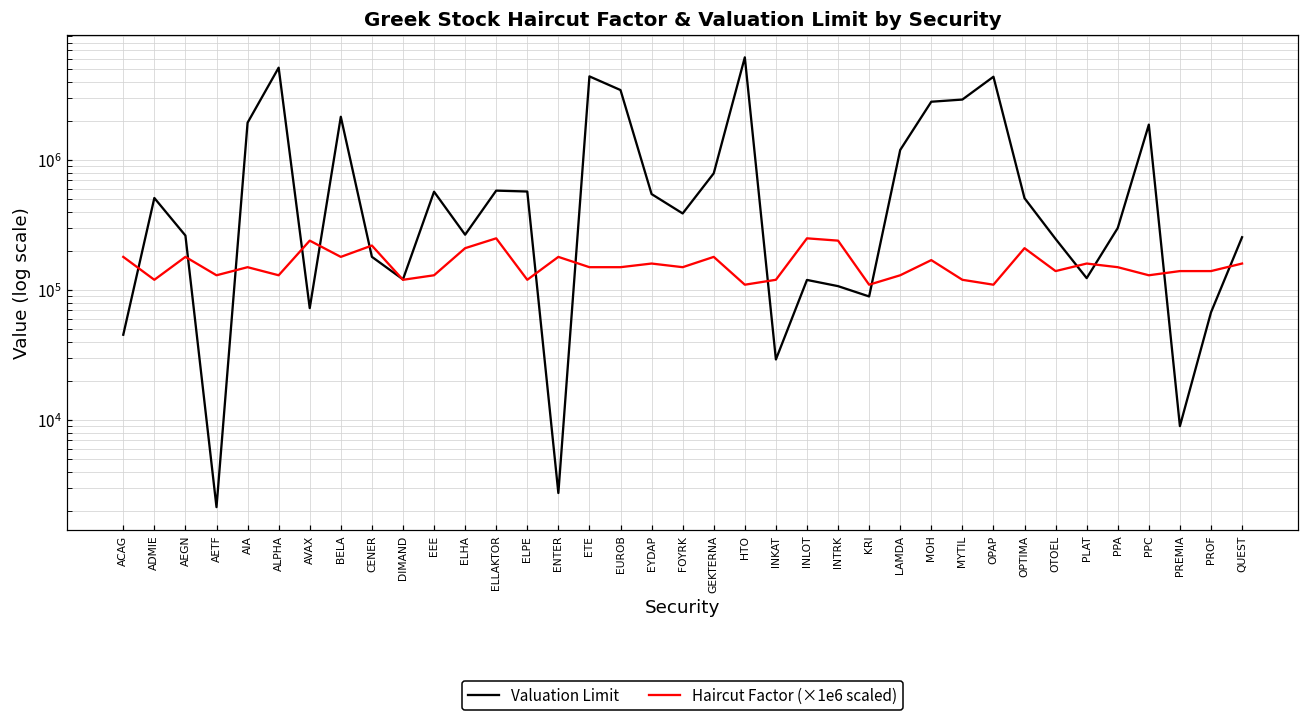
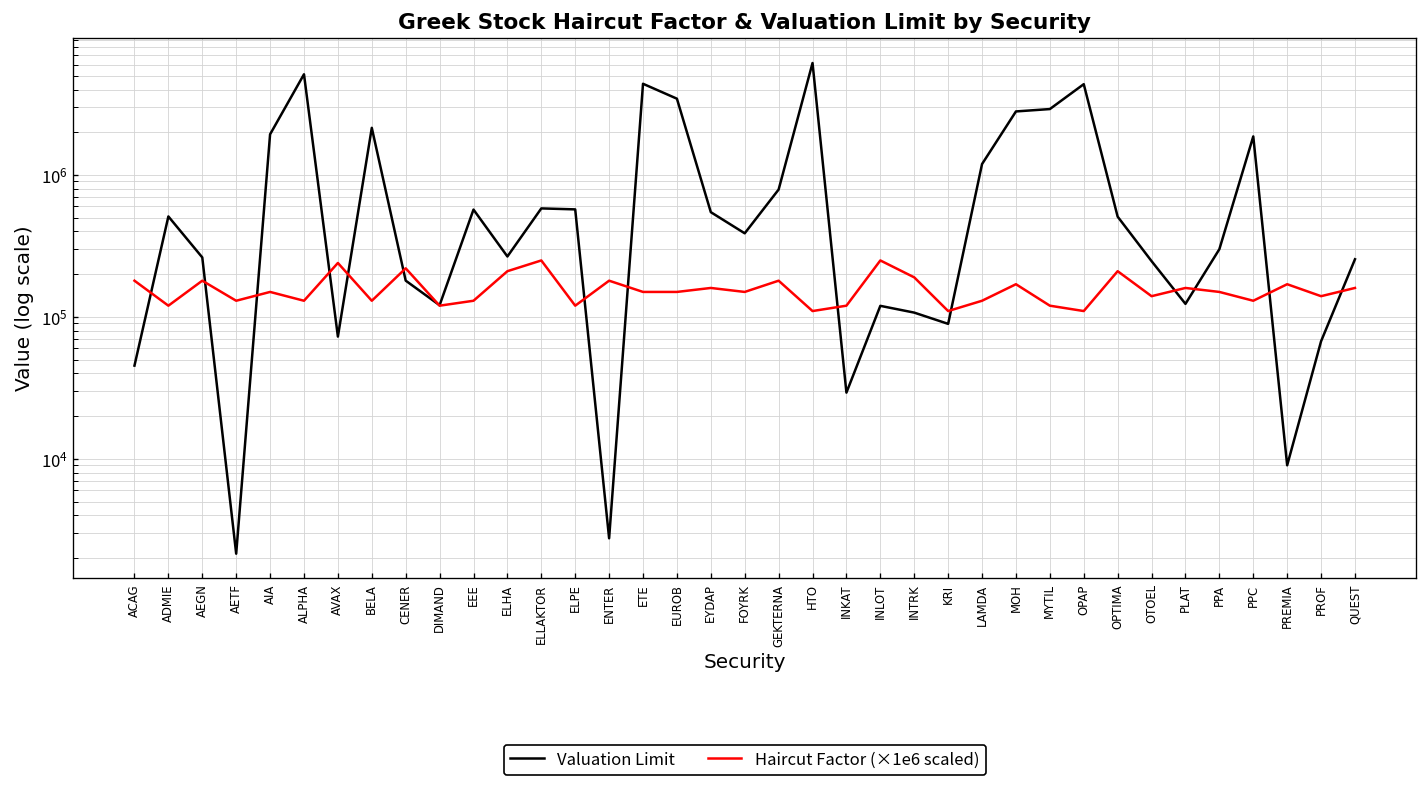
  {
    "Valuation Limit": {
      "ACAG": 45000,
      "ADMIE": 510000,
      "AEGN": 260000,
      "AETF": 2100,
      "AIA": 1900000,
      "ALPHA": 5100000,
      "AVAX": 70000,
      "BELA": 2100000,
      "CENER": 180000,
      "EEE": 600000,
      "ELHA": 270000,
      "ELLAKTOR": 600000,
      "ELPE": 600000,
      "ENTER": 2800,
      "ETE": 4400000,
      "EUROB": 3400000,
      "EYDAP": 500000,
      "FOYRK": 390000,
      "GEKTERNA": 800000,
      "HTO": 6000000,
      "INKAT": 29000,
      "INLOT": 120000,
      "INTRK": 110000,
      "KRI": 90000,
      "LAMDA": 1200000,
      "MOH": 2800000,
      "MYTIL": 2900000,
      "OPAP": 4400000,
      "OPTIMA": 510000,
      "OTOEL": 250000,
      "PLAT": 120000,
      "PPA": 300000,
      "PPC": 1900000,
      "PREMIA": 9000,
      "PROF": 70000,
      "QUEST": 250000
    },
    "Haircut Factor (×1e6 scaled)": {
      "ACAG": 180000,
      "ADMIE": 120000,
      "AEGN": 180000,
      "AETF": 130000,
      "AIA": 150000,
      "ALPHA": 130000,
      "AVAX": 240000,
-     "BELA": 180000,
+     "BELA": 130000,
      "CENER": 220000,
      "EEE": 130000,
      "ELHA": 210000,
      "ELLAKTOR": 250000,
      "ELPE": 120000,
      "ENTER": 180000,
      "ETE": 150000,
      "EUROB": 150000,
      "EYDAP": 160000,
      "FOYRK": 150000,
      "GEKTERNA": 180000,
      "HTO": 110000,
      "INKAT": 120000,
      "INLOT": 250000,
-     "INTRK": 240000,
+     "INTRK": 190000,
      "KRI": 110000,
      "LAMDA": 130000,
      "MOH": 170000,
      "MYTIL": 120000,
      "OPAP": 110000,
      "OPTIMA": 210000,
      "OTOEL": 140000,
      "PLAT": 160000,
      "PPA": 150000,
      "PPC": 130000,
-     "PREMIA": 140000,
+     "PREMIA": 170000,
      "PROF": 140000,
      "QUEST": 160000
    }
  }
